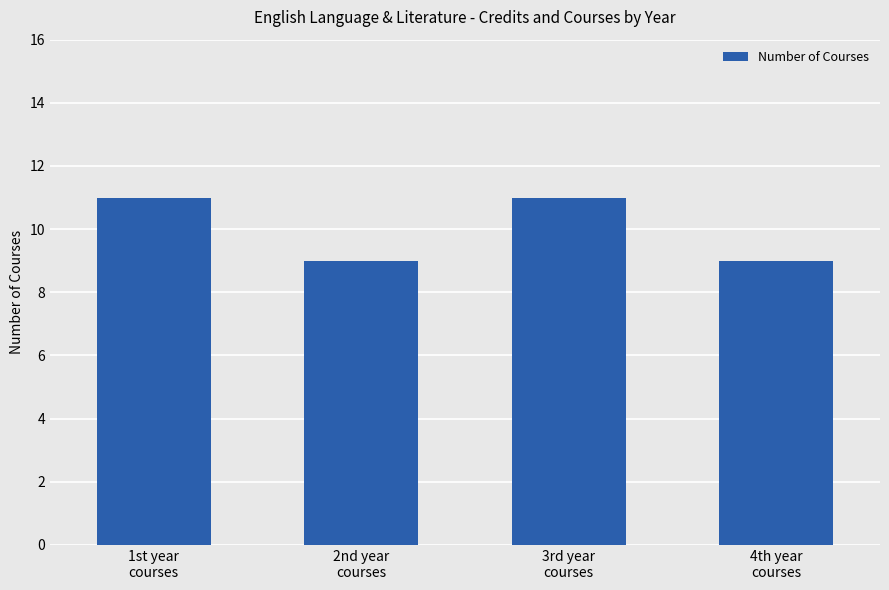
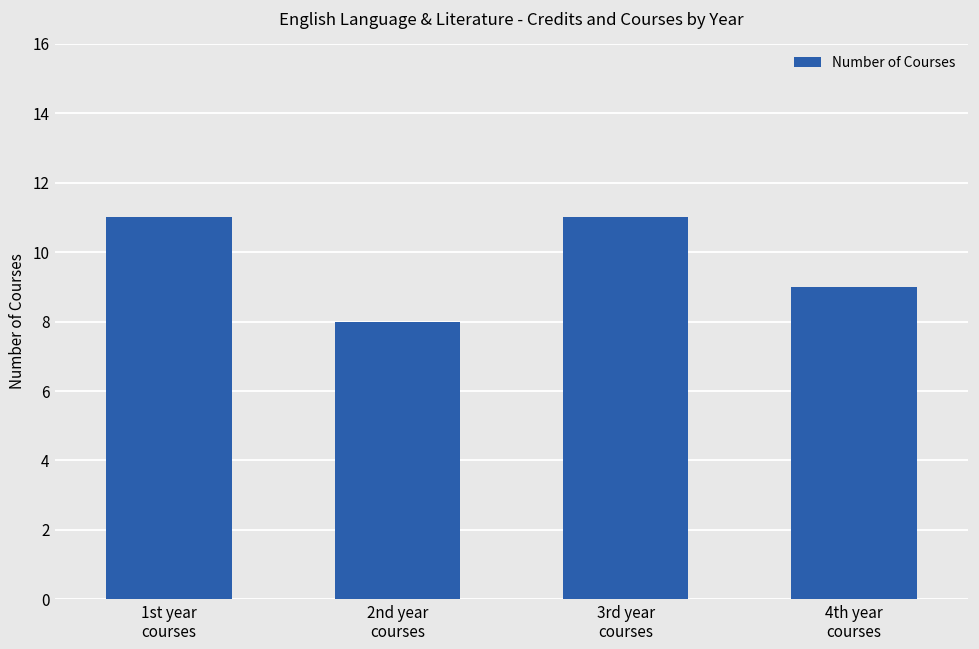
  {
    "1st year courses": 11,
-   "2nd year courses": 9,
+   "2nd year courses": 8,
    "3rd year courses": 11,
    "4th year courses": 9
  }
